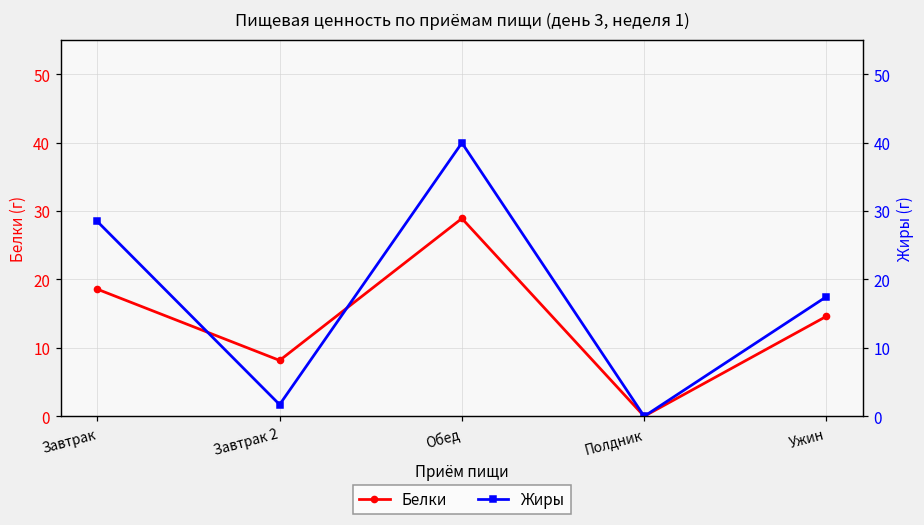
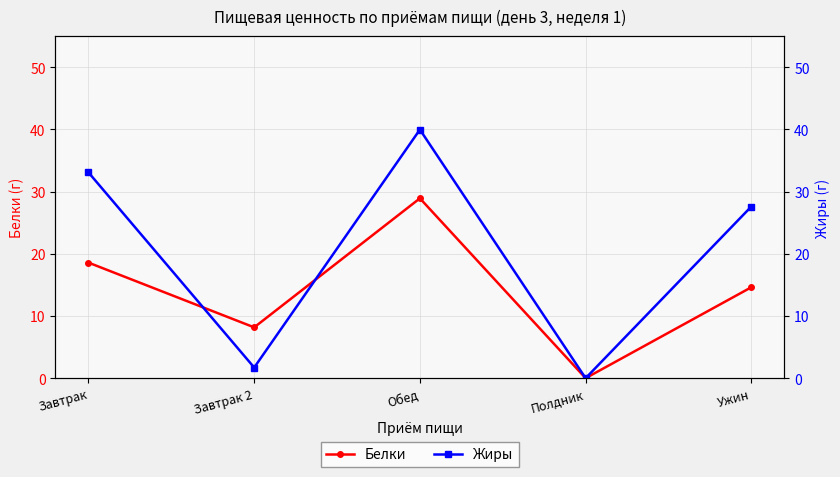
  {
    "Белки": {
      "Завтрак": 19,
      "Завтрак 2": 8,
      "Обед": 29,
      "Полдник": 0,
      "Ужин": 15
    },
    "Жиры": {
-     "Завтрак": 28,
+     "Завтрак": 33,
      "Завтрак 2": 2,
      "Обед": 40,
      "Полдник": 0,
-     "Ужин": 17
+     "Ужин": 28
    }
  }
